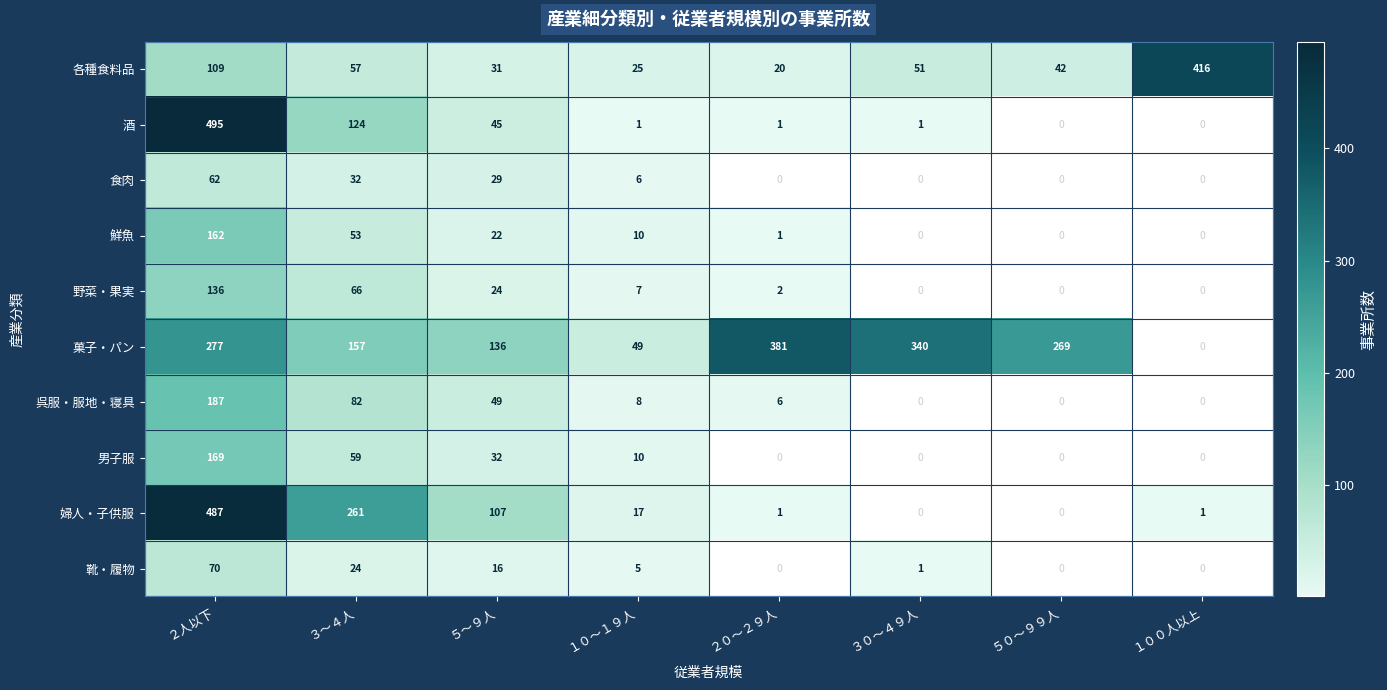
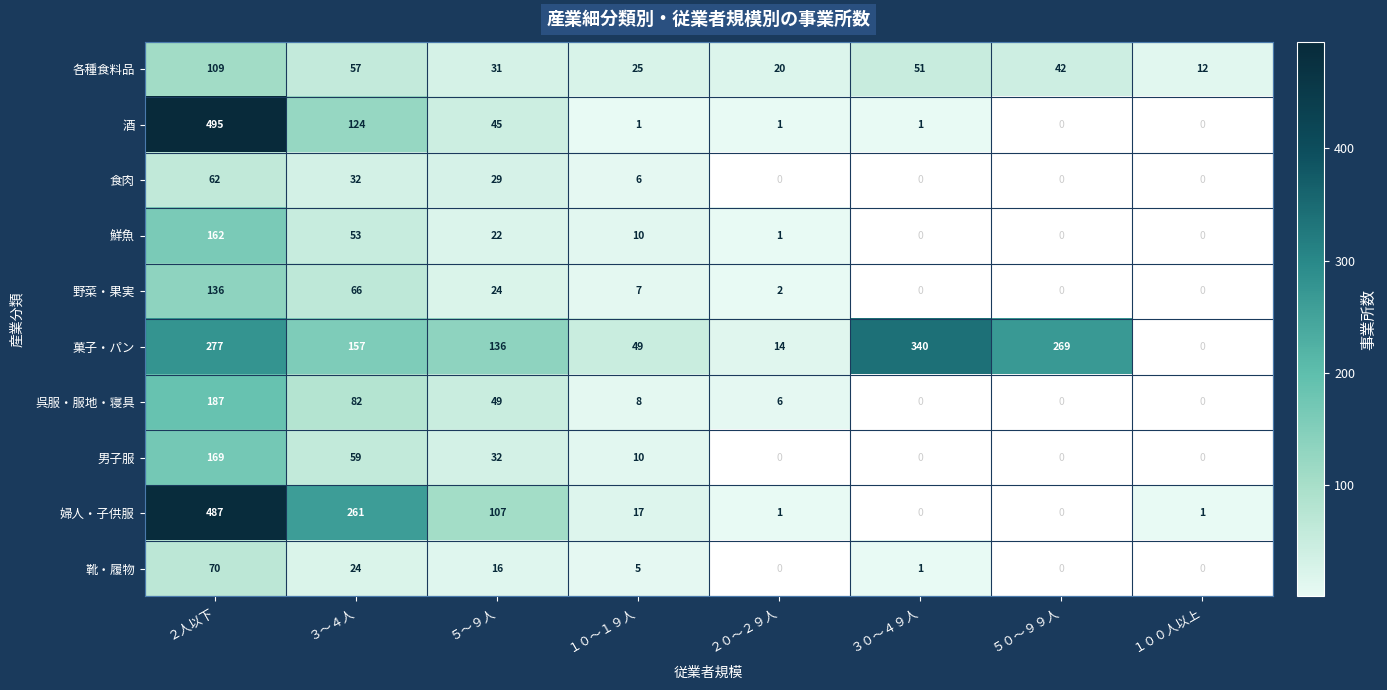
  {
    "各種食料品": {
      "２人以下": 109,
      "３～４人": 57,
      "５～９人": 31,
      "１０～１９人": 25,
      "２０～２９人": 20,
      "３０～４９人": 51,
      "５０～９９人": 42,
-     "１００人以上": 416
+     "１００人以上": 12
    },
    "酒": {
      "２人以下": 495,
      "３～４人": 124,
      "５～９人": 45,
      "１０～１９人": 1,
      "２０～２９人": 1,
      "３０～４９人": 1
    },
    "食肉": {
      "２人以下": 62,
      "３～４人": 32,
      "５～９人": 29,
      "１０～１９人": 6
    },
    "鮮魚": {
      "２人以下": 162,
      "３～４人": 53,
      "５～９人": 22,
      "１０～１９人": 10,
      "２０～２９人": 1
    },
    "野菜・果実": {
      "２人以下": 136,
      "３～４人": 66,
      "５～９人": 24,
      "１０～１９人": 7,
      "２０～２９人": 2
    },
    "菓子・パン": {
      "２人以下": 277,
      "３～４人": 157,
      "５～９人": 136,
      "１０～１９人": 49,
-     "２０～２９人": 381,
+     "２０～２９人": 14,
      "３０～４９人": 340,
      "５０～９９人": 269
    },
    "呉服・服地・寝具": {
      "２人以下": 187,
      "３～４人": 82,
      "５～９人": 49,
      "１０～１９人": 8,
      "２０～２９人": 6
    },
    "男子服": {
      "２人以下": 169,
      "３～４人": 59,
      "５～９人": 32,
      "１０～１９人": 10
    },
    "婦人・子供服": {
      "２人以下": 487,
      "３～４人": 261,
      "５～９人": 107,
      "１０～１９人": 17,
      "２０～２９人": 1,
      "１００人以上": 1
    },
    "靴・履物": {
      "２人以下": 70,
      "３～４人": 24,
      "５～９人": 16,
      "１０～１９人": 5,
      "３０～４９人": 1
    }
  }
